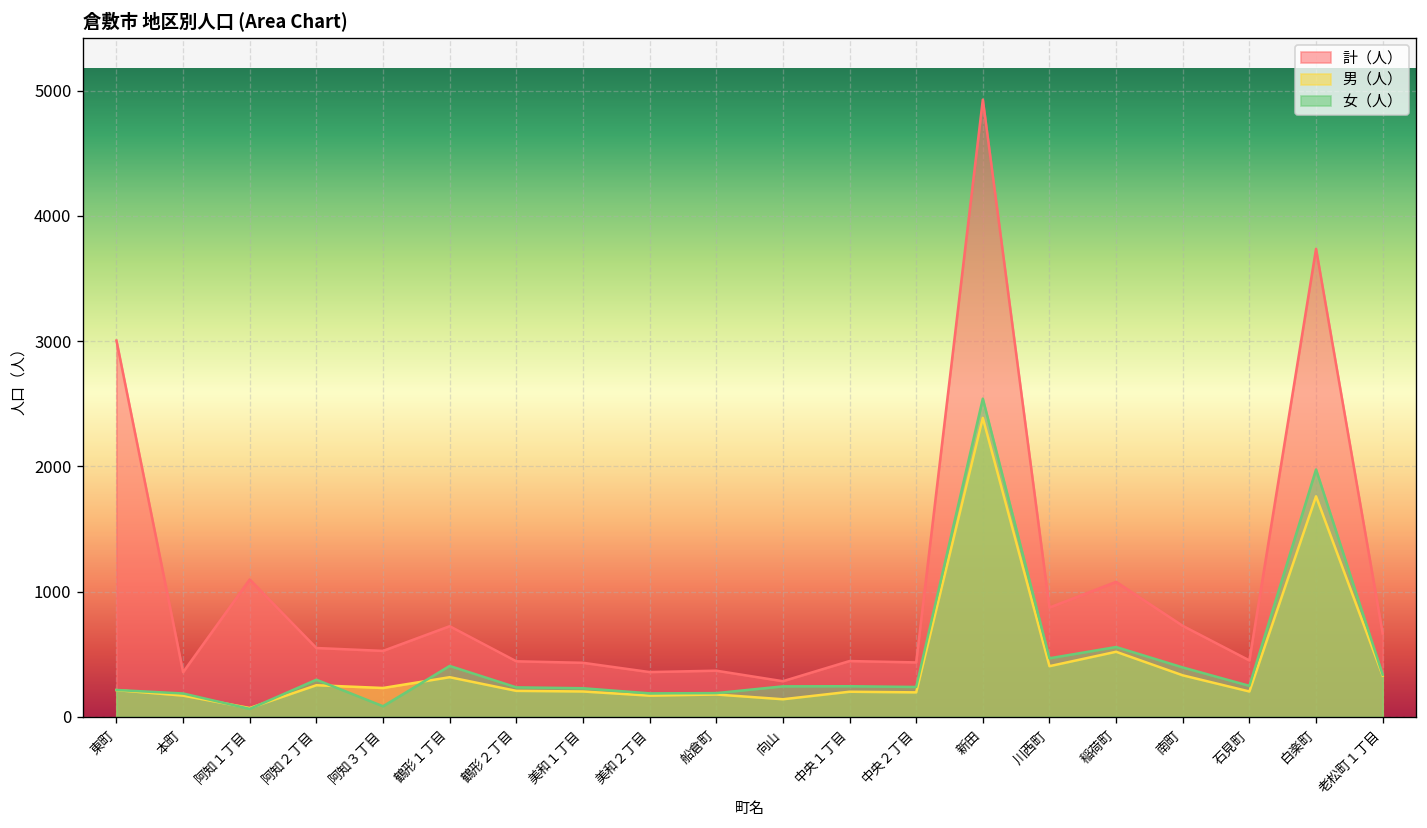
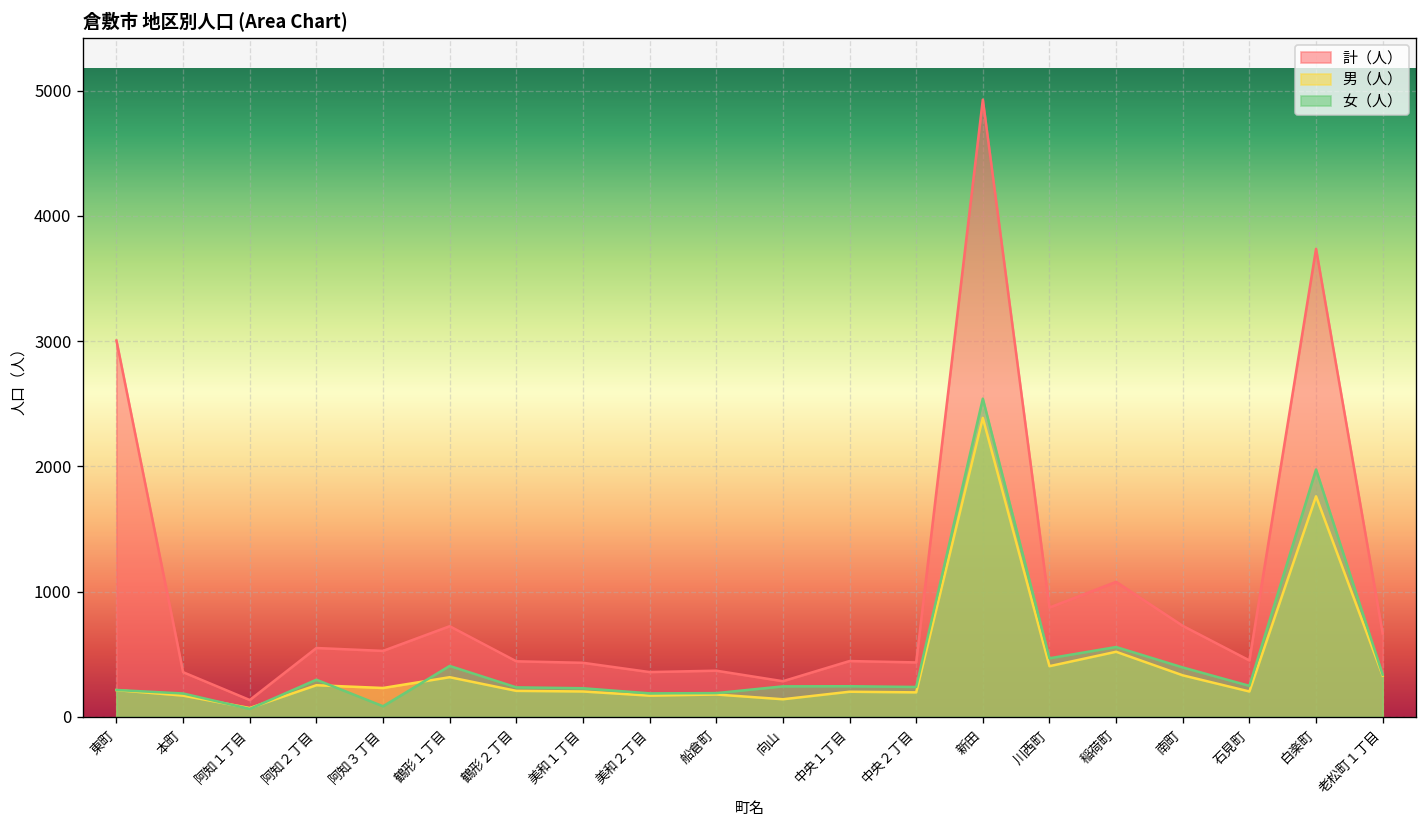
  {
    "計（人）": {
      "東町": 3000,
      "本町": 360,
-     "阿知１丁目": 1100,
+     "阿知１丁目": 140,
      "阿知２丁目": 550,
      "阿知３丁目": 530,
      "鶴形１丁目": 720,
      "鶴形２丁目": 440,
      "美和１丁目": 430,
      "美和２丁目": 360,
      "船倉町": 370,
      "向山": 290,
      "中央１丁目": 450,
      "中央２丁目": 440,
      "新田": 4930,
      "川西町": 870,
      "稲荷町": 1080,
      "南町": 730,
      "石見町": 450,
      "白楽町": 3740,
      "老松町１丁目": 670
    },
    "男（人）": {
      "阿知２丁目": 250,
      "阿知３丁目": 230,
      "鶴形１丁目": 320,
      "鶴形２丁目": 210,
      "美和１丁目": 200,
      "向山": 140,
      "中央１丁目": 200,
      "中央２丁目": 200,
      "新田": 2390,
      "川西町": 410,
      "稲荷町": 520,
      "南町": 330,
      "石見町": 200,
      "白楽町": 1760
    },
    "女（人）": {
      "阿知２丁目": 300,
      "阿知３丁目": 90,
      "鶴形１丁目": 410,
      "鶴形２丁目": 240,
      "美和１丁目": 230,
      "向山": 240,
      "中央１丁目": 250,
      "中央２丁目": 240,
      "新田": 2540,
      "川西町": 470,
      "稲荷町": 560,
      "南町": 400,
      "石見町": 250,
      "白楽町": 1980
    }
  }
